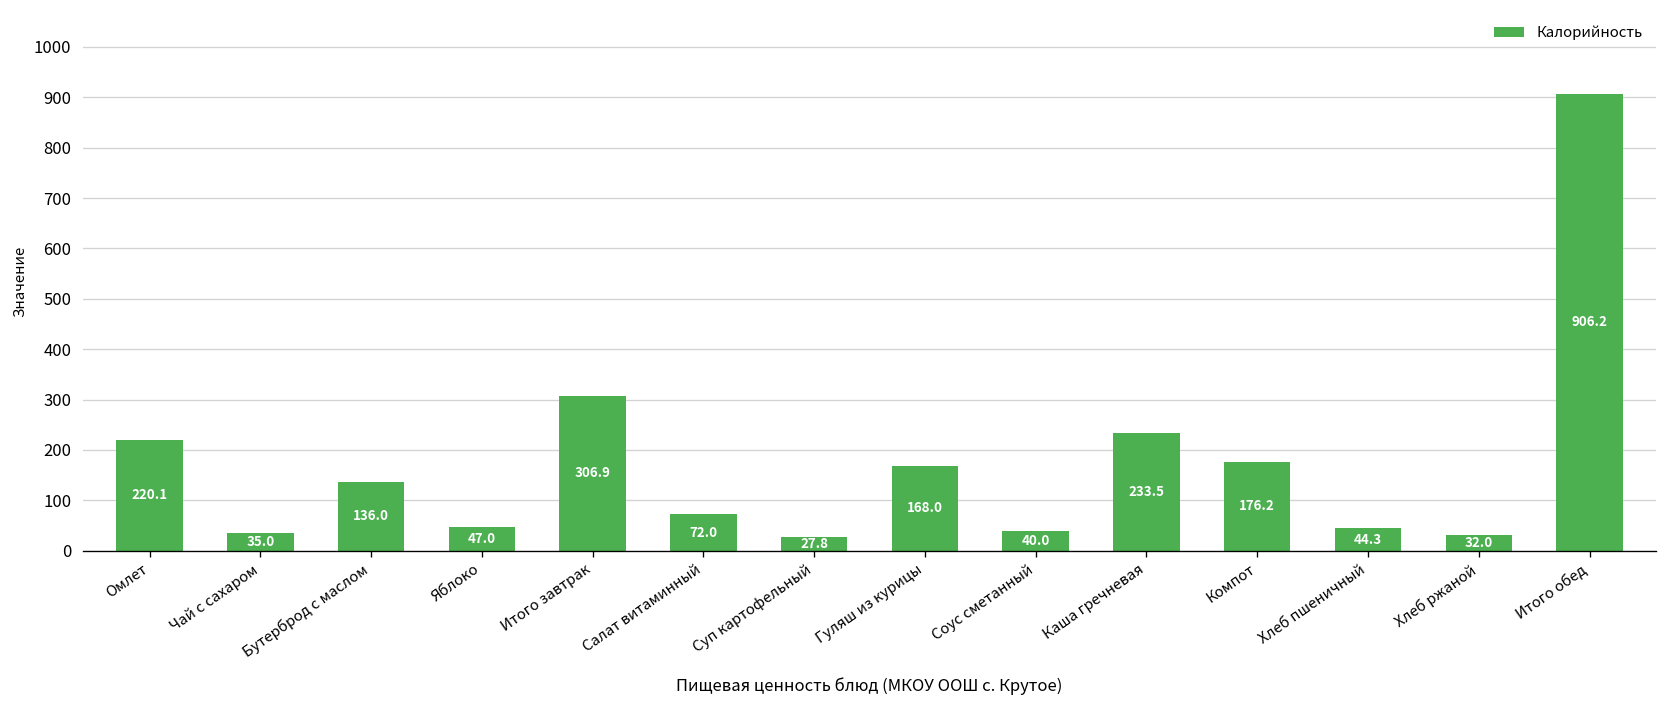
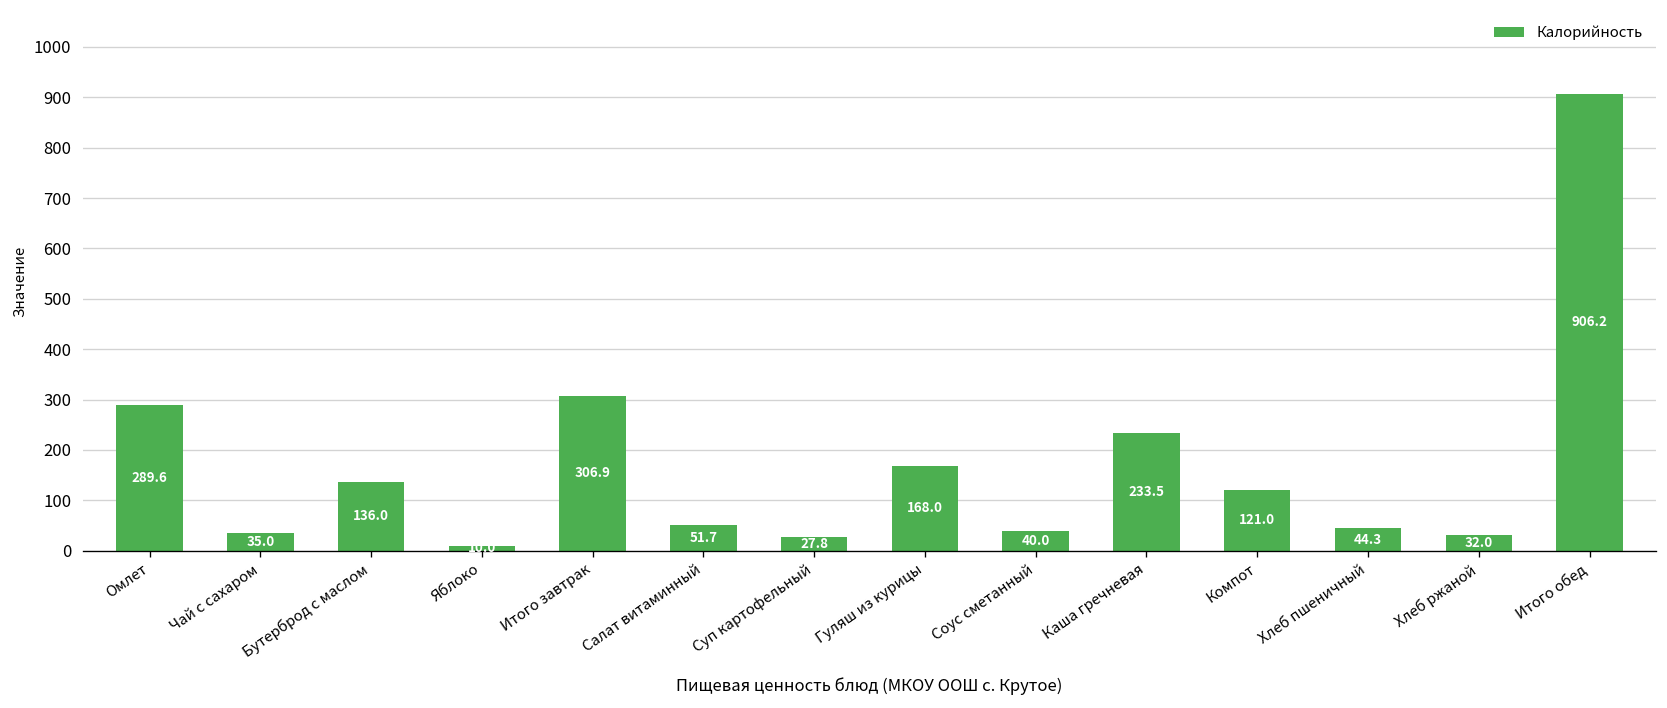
  {
-   "Омлет": 220.1,
+   "Омлет": 289.6,
    "Чай с сахаром": 35.0,
    "Бутерброд с маслом": 136.0,
-   "Яблоко": 50,
+   "Яблоко": 10,
    "Итого завтрак": 306.9,
-   "Салат витаминный": 72.0,
+   "Салат витаминный": 51.7,
    "Суп картофельный": 27.8,
    "Гуляш из курицы": 168.0,
    "Соус сметанный": 40.0,
    "Каша гречневая": 233.5,
-   "Компот": 176.2,
+   "Компот": 121.0,
    "Хлеб пшеничный": 44.3,
    "Хлеб ржаной": 32.0,
    "Итого обед": 906.2
  }
